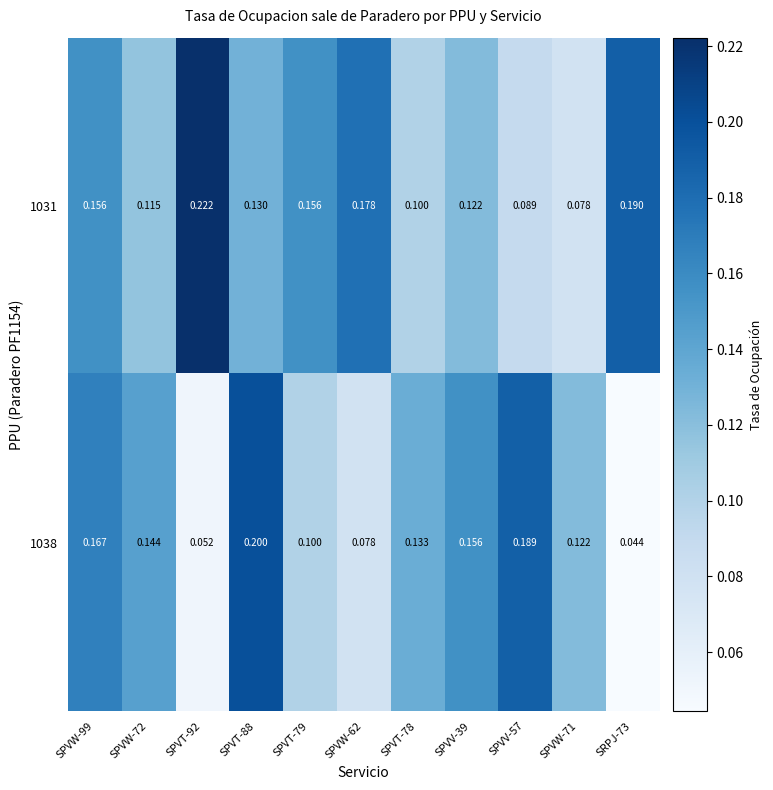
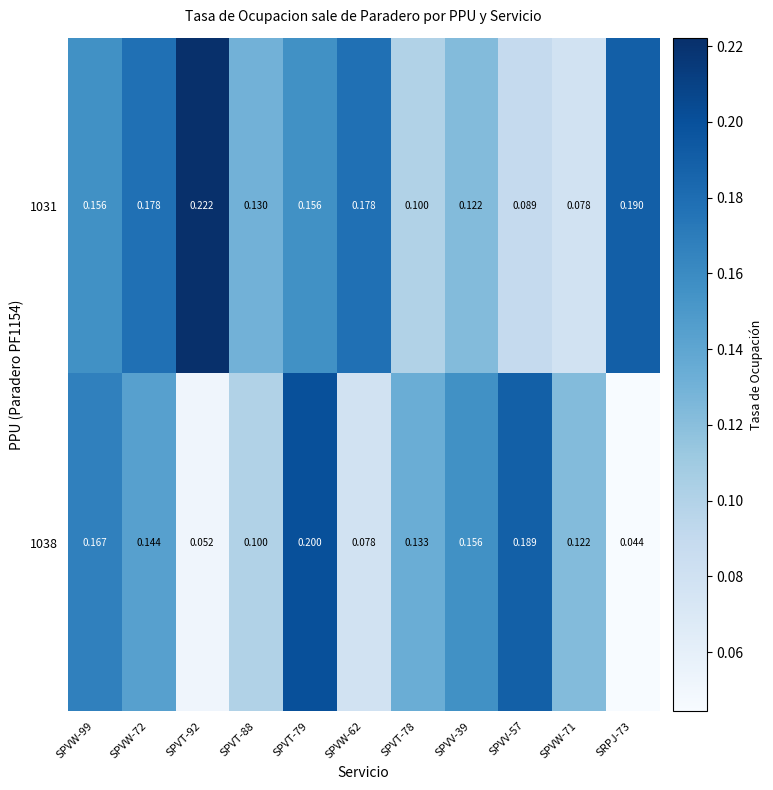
  {
    "1031": {
      "SPVW-99": 0.156,
-     "SPVW-72": 0.115,
+     "SPVW-72": 0.178,
      "SPVT-92": 0.222,
      "SPVT-88": 0.130,
      "SPVT-79": 0.156,
      "SPVW-62": 0.178,
      "SPVT-78": 0.100,
      "SPVV-39": 0.122,
      "SPVV-57": 0.089,
      "SPVW-71": 0.078,
      "SRPJ-73": 0.190
    },
    "1038": {
      "SPVW-99": 0.167,
      "SPVW-72": 0.144,
      "SPVT-92": 0.052,
-     "SPVT-88": 0.200,
-     "SPVT-79": 0.100,
+     "SPVT-88": 0.100,
+     "SPVT-79": 0.200,
      "SPVW-62": 0.078,
      "SPVT-78": 0.133,
      "SPVV-39": 0.156,
      "SPVV-57": 0.189,
      "SPVW-71": 0.122,
      "SRPJ-73": 0.044
    }
  }
